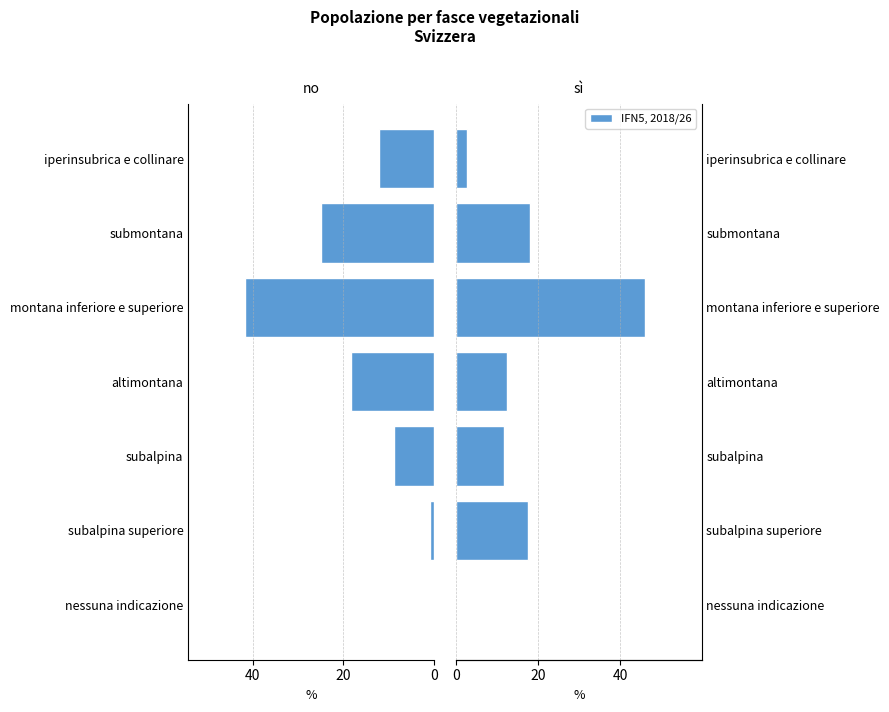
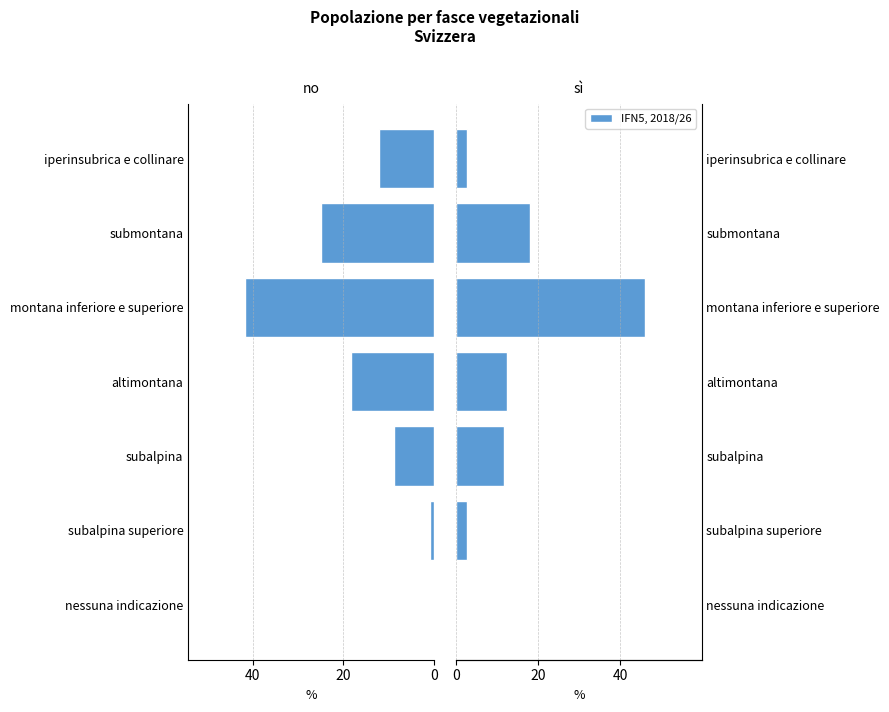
  {
    "no": {
      "iperinsubrica e collinare": 12,
      "submontana": 25,
      "montana inferiore e superiore": 42,
      "altimontana": 18,
      "subalpina": 9,
      "subalpina superiore": 1,
      "nessuna indicazione": 0
    },
    "sì": {
      "iperinsubrica e collinare": 3,
      "submontana": 18,
      "montana inferiore e superiore": 46,
      "altimontana": 12,
      "subalpina": 12,
-     "subalpina superiore": 17,
+     "subalpina superiore": 3,
      "nessuna indicazione": 0
    }
  }
